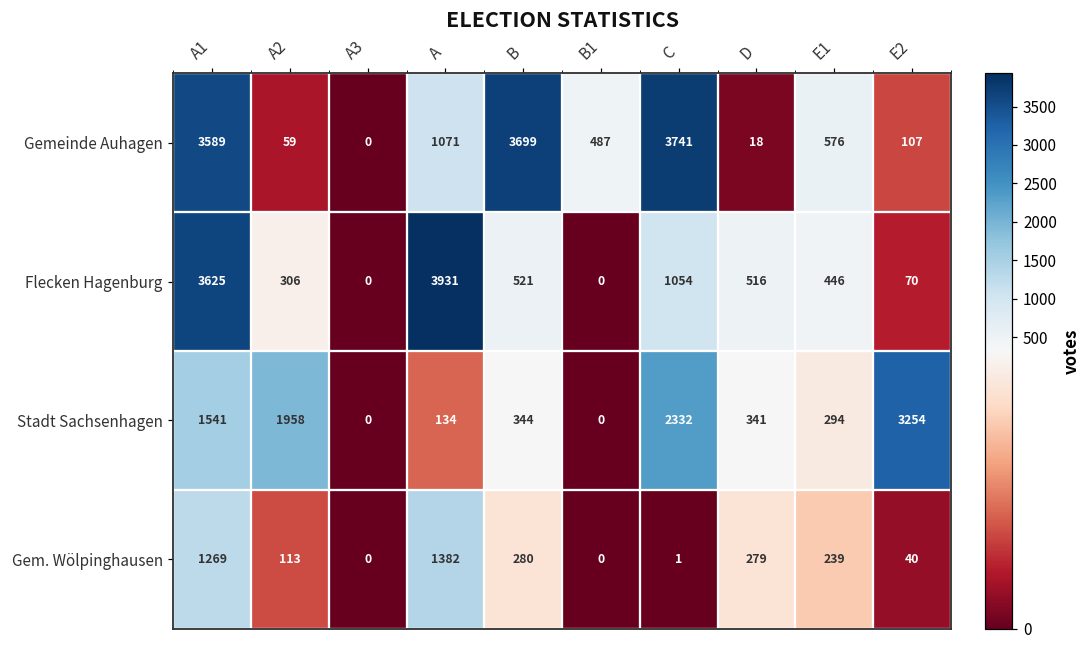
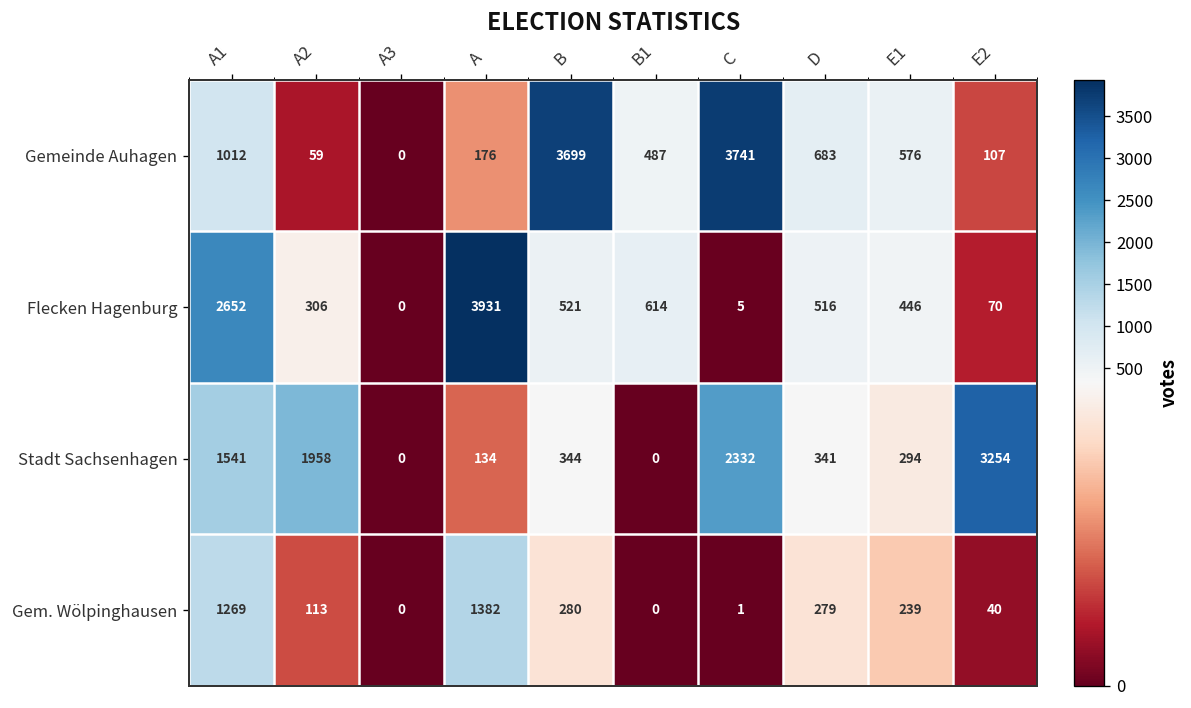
  {
    "Gemeinde Auhagen": {
-     "A1": 3589,
+     "A1": 1012,
      "A2": 59,
      "A3": 0,
-     "A": 1071,
+     "A": 176,
      "B": 3699,
      "B1": 487,
      "C": 3741,
-     "D": 18,
+     "D": 683,
      "E1": 576,
      "E2": 107
    },
    "Flecken Hagenburg": {
-     "A1": 3625,
+     "A1": 2652,
      "A2": 306,
      "A3": 0,
      "A": 3931,
      "B": 521,
-     "B1": 0,
-     "C": 1054,
+     "B1": 614,
+     "C": 5,
      "D": 516,
      "E1": 446,
      "E2": 70
    },
    "Stadt Sachsenhagen": {
      "A1": 1541,
      "A2": 1958,
      "A3": 0,
      "A": 134,
      "B": 344,
      "B1": 0,
      "C": 2332,
      "D": 341,
      "E1": 294,
      "E2": 3254
    },
    "Gem. Wölpinghausen": {
      "A1": 1269,
      "A2": 113,
      "A3": 0,
      "A": 1382,
      "B": 280,
      "B1": 0,
      "C": 1,
      "D": 279,
      "E1": 239,
      "E2": 40
    }
  }
